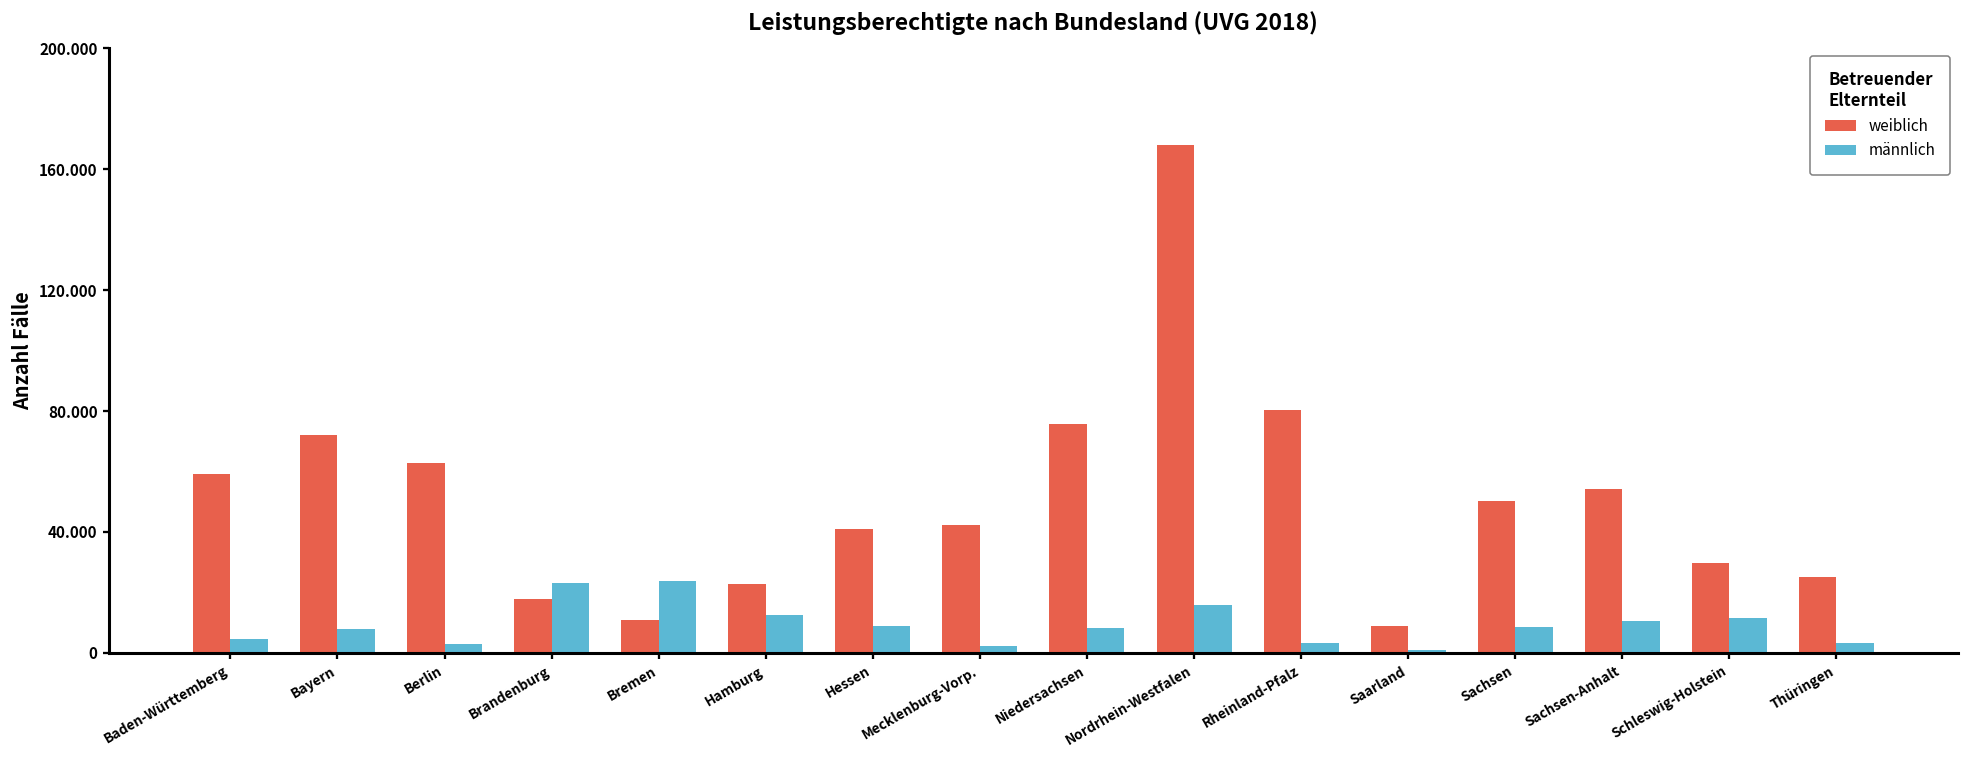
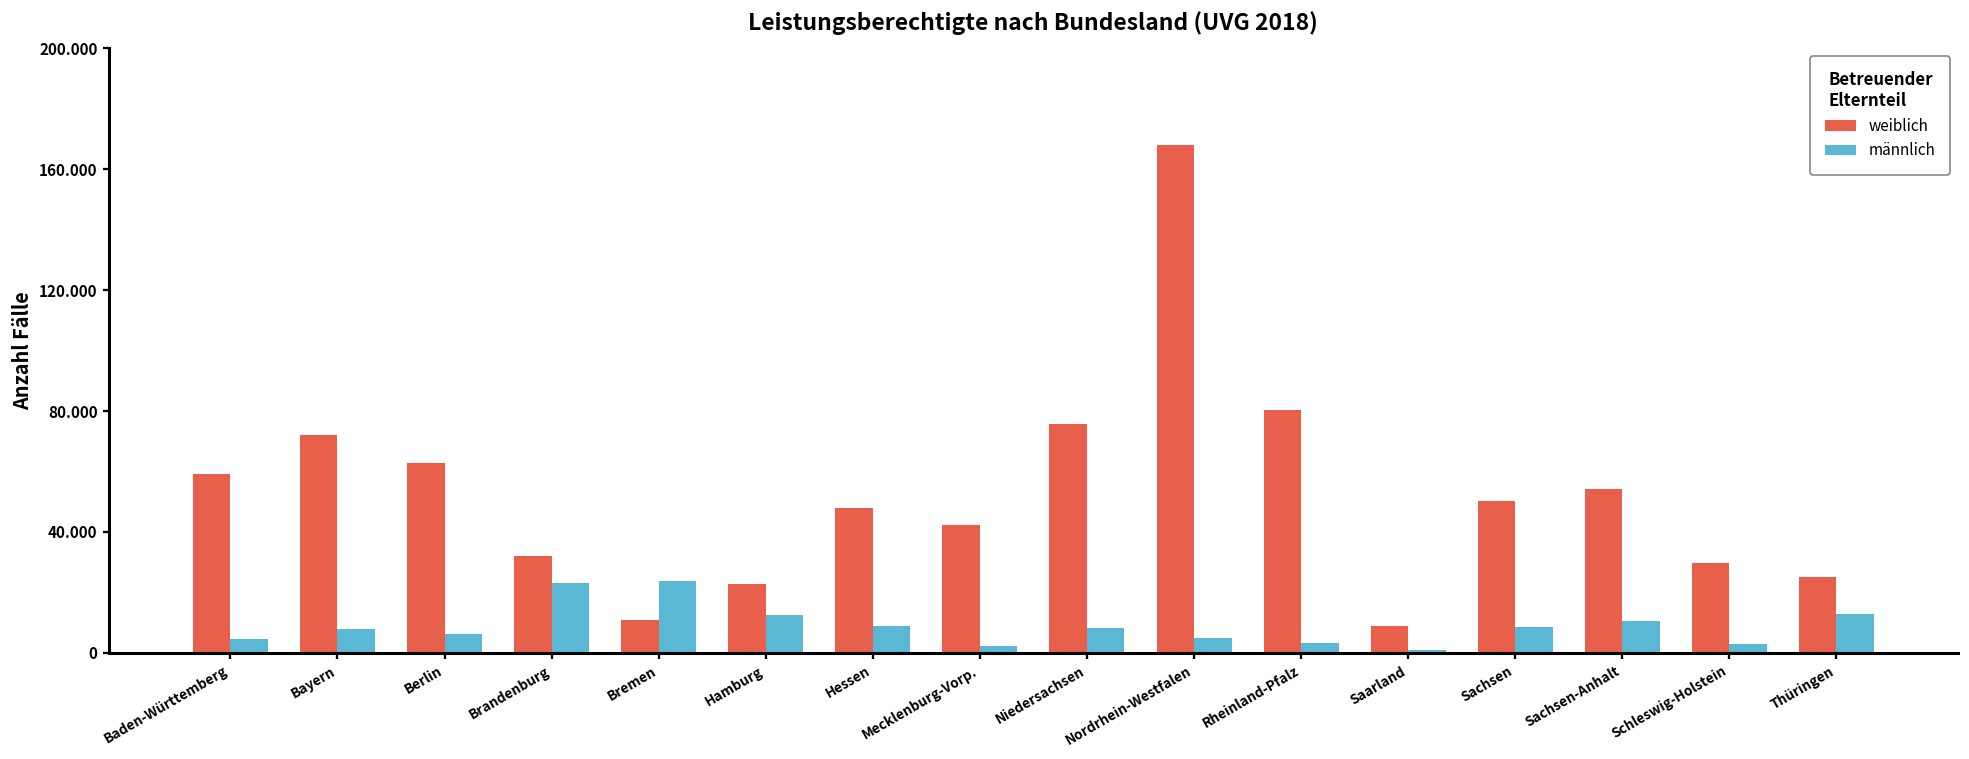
  {
    "weiblich": {
      "Baden-Württemberg": 59,
      "Bayern": 72,
      "Berlin": 63,
-     "Brandenburg": 18,
+     "Brandenburg": 32,
      "Bremen": 11,
      "Hamburg": 23,
-     "Hessen": 41,
+     "Hessen": 48,
      "Mecklenburg-Vorp.": 42,
      "Niedersachsen": 76,
      "Nordrhein-Westfalen": 168,
      "Rheinland-Pfalz": 80,
      "Saarland": 9,
      "Sachsen": 50,
      "Sachsen-Anhalt": 54,
      "Schleswig-Holstein": 30,
      "Thüringen": 25
    },
    "männlich": {
      "Baden-Württemberg": 5,
      "Bayern": 8,
-     "Berlin": 3,
+     "Berlin": 6,
      "Brandenburg": 23,
      "Bremen": 24,
      "Hamburg": 12,
      "Hessen": 9,
      "Mecklenburg-Vorp.": 2,
      "Niedersachsen": 8,
-     "Nordrhein-Westfalen": 16,
+     "Nordrhein-Westfalen": 5,
      "Rheinland-Pfalz": 3,
      "Sachsen": 9,
      "Sachsen-Anhalt": 10,
-     "Schleswig-Holstein": 11,
-     "Thüringen": 3
+     "Schleswig-Holstein": 3,
+     "Thüringen": 13
    }
  }
